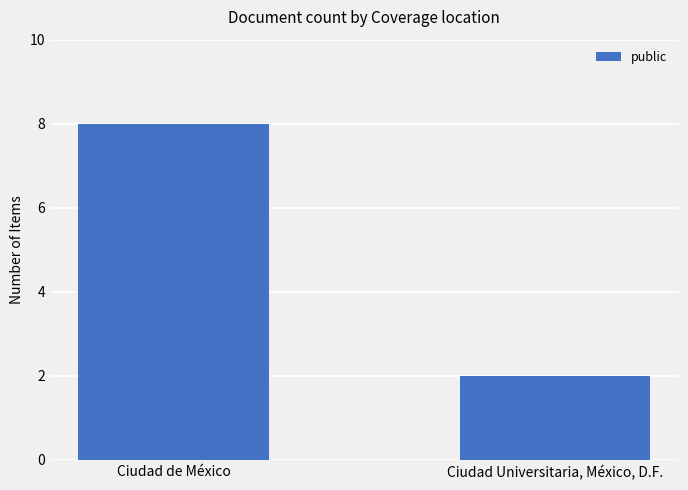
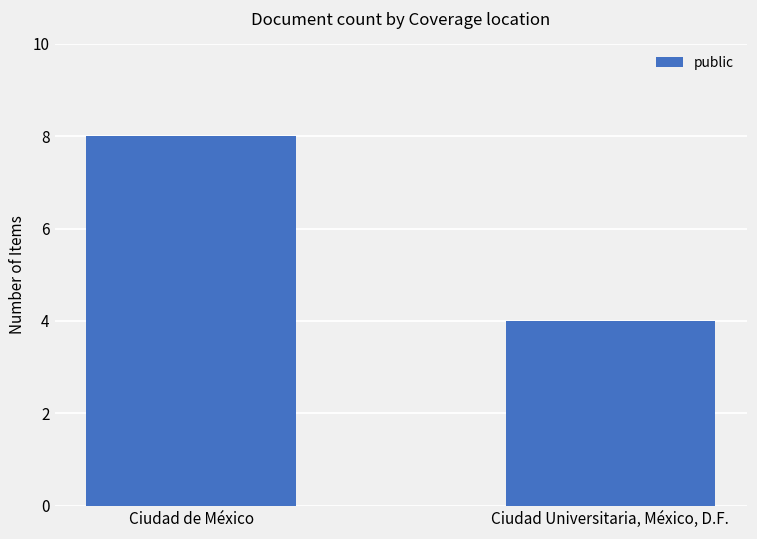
  {
    "Ciudad de México": 8,
-   "Ciudad Universitaria, México, D.F.": 2
+   "Ciudad Universitaria, México, D.F.": 4
  }
